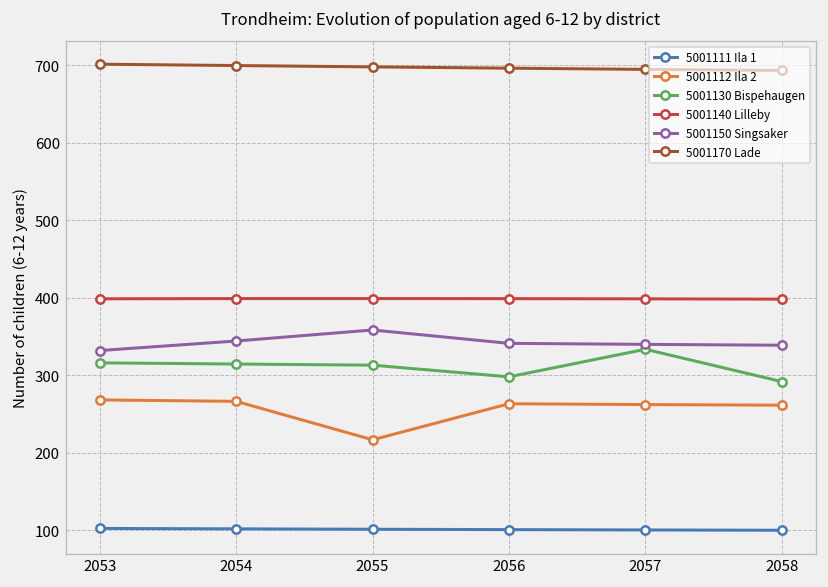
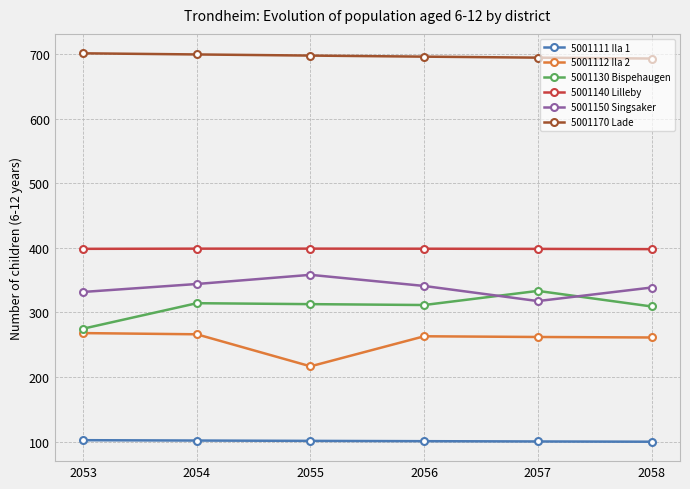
  {
    "5001111 Ila 1": {
      "2053": 100,
      "2054": 100,
      "2055": 100,
      "2056": 100,
      "2057": 100,
      "2058": 100
    },
    "5001112 Ila 2": {
      "2053": 270,
      "2054": 270,
      "2055": 220,
      "2056": 260,
      "2057": 260,
      "2058": 260
    },
    "5001130 Bispehaugen": {
-     "2053": 320,
+     "2053": 270,
      "2054": 310,
      "2055": 310,
-     "2056": 300,
+     "2056": 310,
      "2057": 330,
-     "2058": 290
+     "2058": 310
    },
    "5001150 Singsaker": {
      "2053": 330,
      "2054": 340,
      "2055": 360,
      "2056": 340,
-     "2057": 340,
+     "2057": 320,
      "2058": 340
    }
  }
